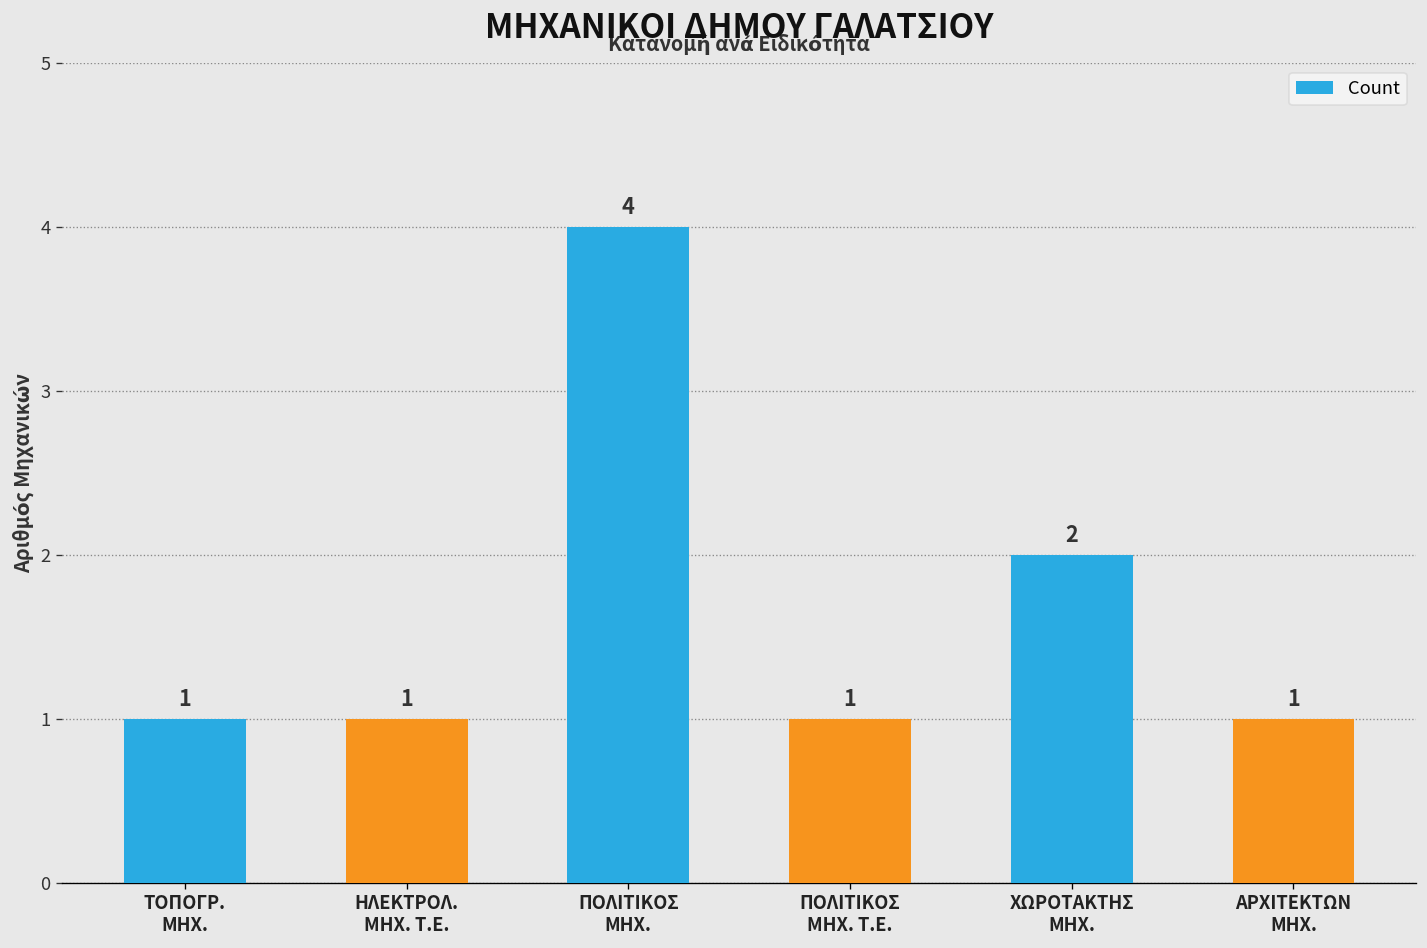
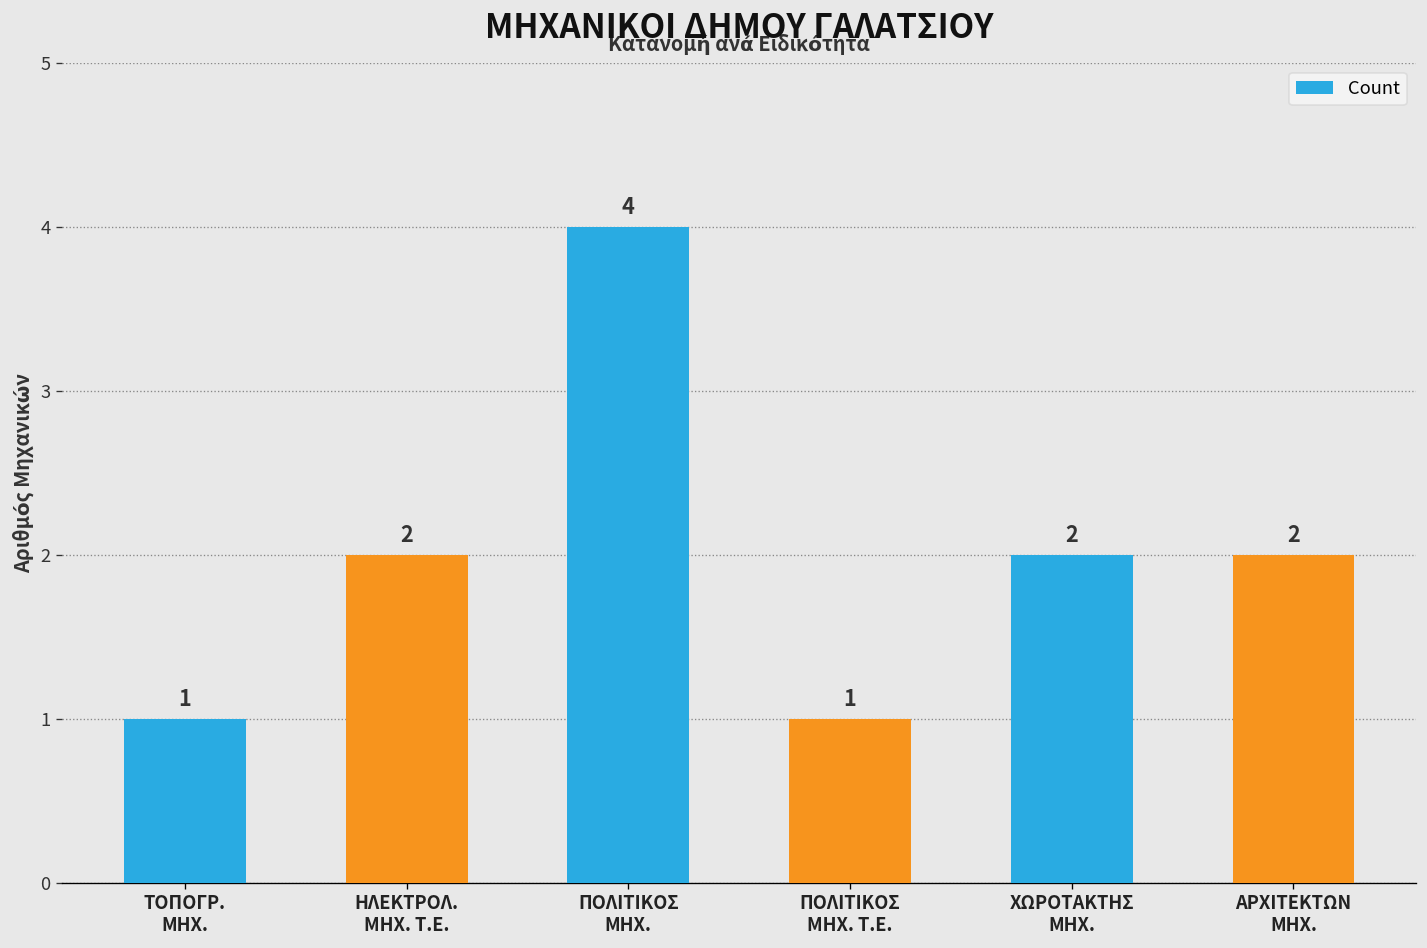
  {
    "ΤΟΠΟΓΡ. ΜΗΧ.": 1,
-   "ΗΛΕΚΤΡΟΛ. ΜΗΧ. Τ.Ε.": 1,
+   "ΗΛΕΚΤΡΟΛ. ΜΗΧ. Τ.Ε.": 2,
    "ΠΟΛΙΤΙΚΟΣ ΜΗΧ.": 4,
    "ΠΟΛΙΤΙΚΟΣ ΜΗΧ. Τ.Ε.": 1,
    "ΧΩΡΟΤΑΚΤΗΣ ΜΗΧ.": 2,
-   "ΑΡΧΙΤΕΚΤΩΝ ΜΗΧ.": 1
+   "ΑΡΧΙΤΕΚΤΩΝ ΜΗΧ.": 2
  }
